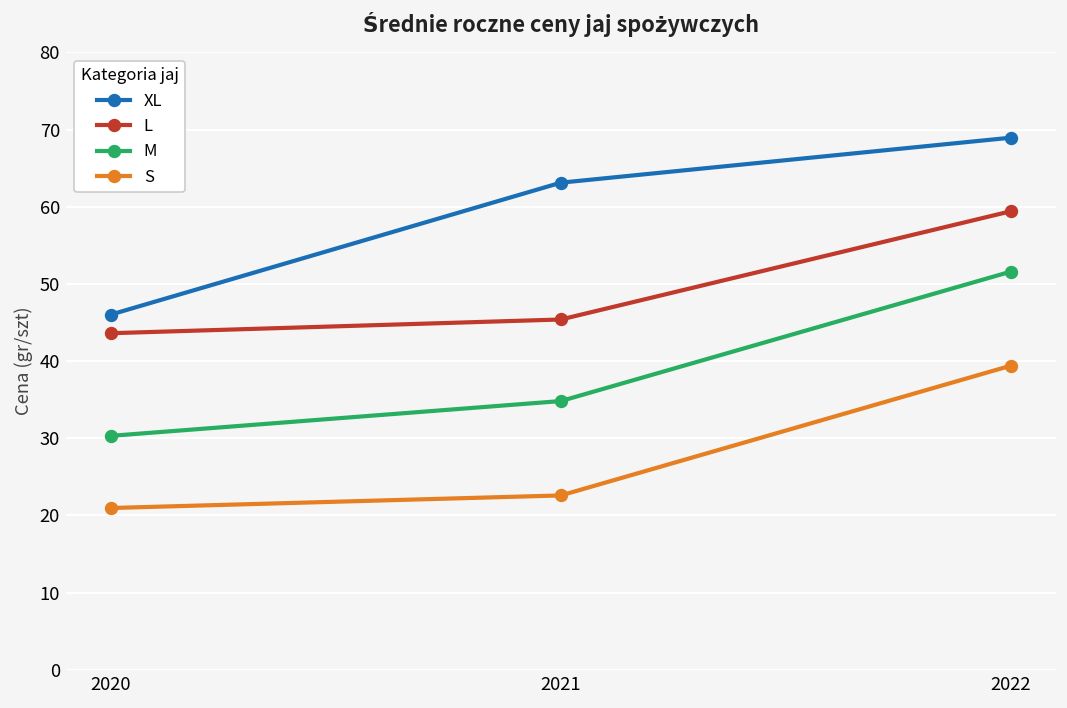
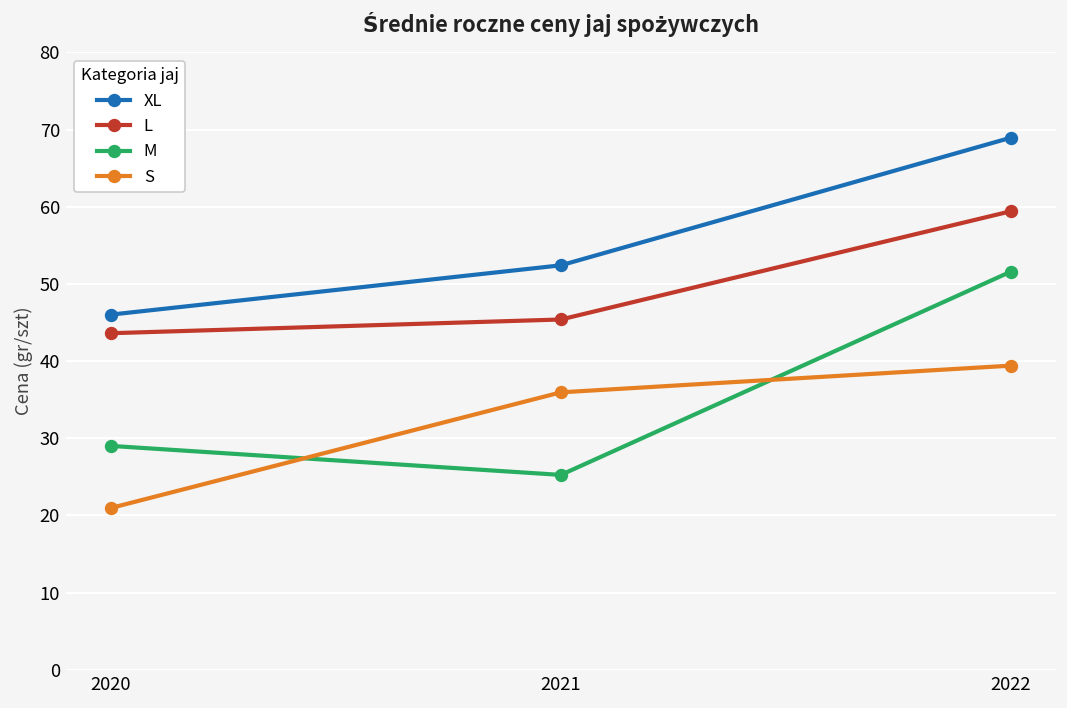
  {
    "XL": {
      "2020": 46,
-     "2021": 63,
+     "2021": 52,
      "2022": 69
    },
    "L": {
      "2020": 44,
      "2021": 45,
      "2022": 59
    },
    "M": {
-     "2020": 30,
-     "2021": 35,
+     "2020": 29,
+     "2021": 25,
      "2022": 52
    },
    "S": {
      "2020": 21,
-     "2021": 23,
+     "2021": 36,
      "2022": 39
    }
  }
